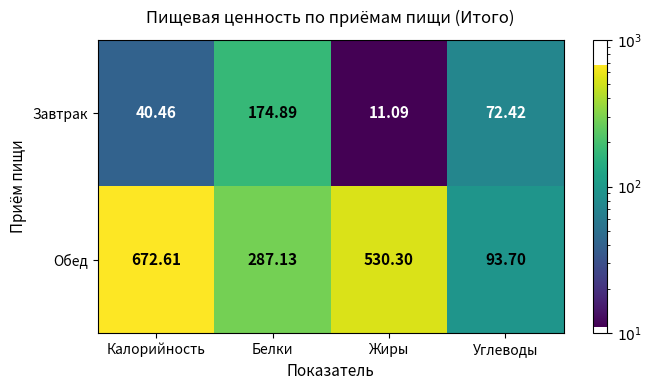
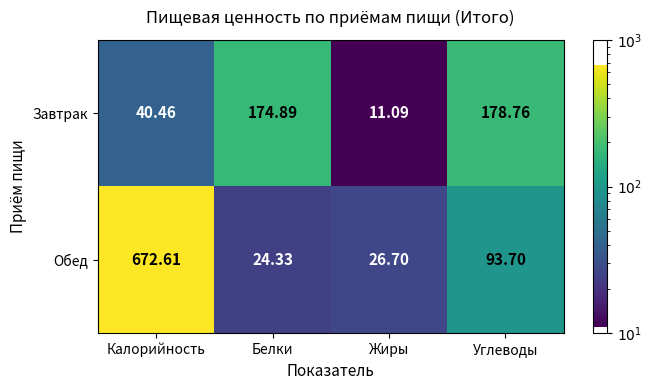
  {
    "Завтрак": {
      "Калорийность": 40.46,
      "Белки": 174.89,
      "Жиры": 11.09,
-     "Углеводы": 72.42
+     "Углеводы": 178.76
    },
    "Обед": {
      "Калорийность": 672.61,
-     "Белки": 287.13,
-     "Жиры": 530.30,
+     "Белки": 24.33,
+     "Жиры": 26.70,
      "Углеводы": 93.70
    }
  }
